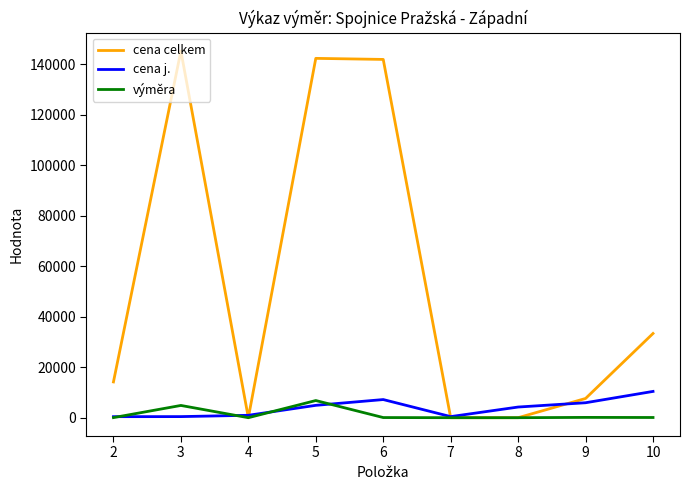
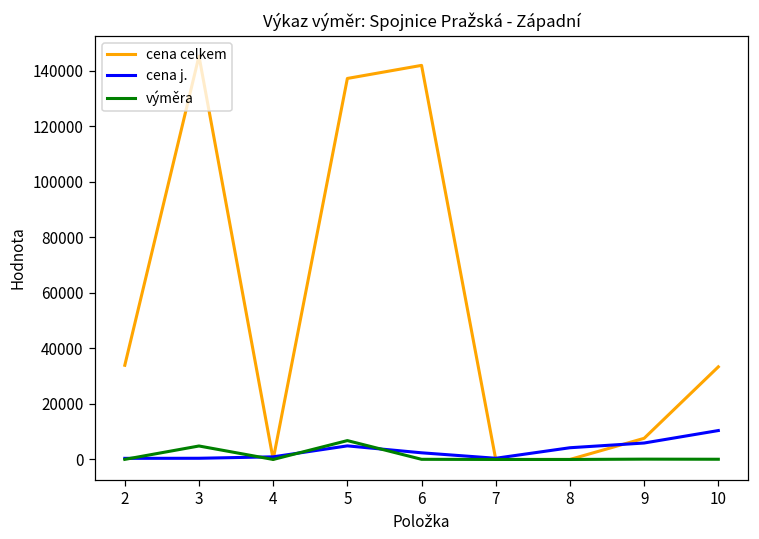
  {
    "cena celkem": {
-     "2": 14000,
-     "5": 142000,
+     "2": 34000,
+     "5": 137000,
      "6": 142000,
      "9": 8000,
      "10": 33000
    },
    "cena j.": {
      "3": 0,
      "5": 5000,
-     "6": 7000,
+     "6": 2000,
      "8": 4000,
      "9": 6000,
      "10": 10000
    },
    "výměra": {
      "3": 5000,
      "5": 7000,
      "6": 0,
      "9": 0,
      "10": 0
    }
  }
